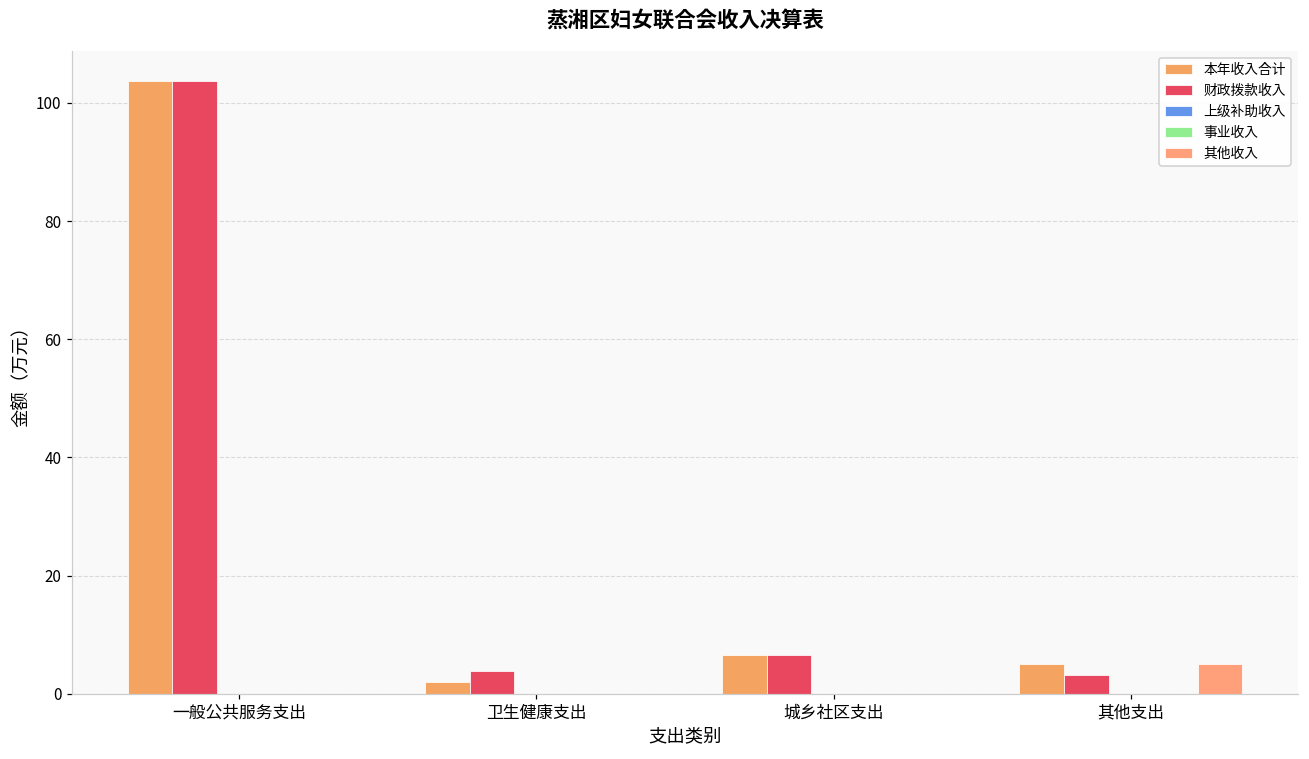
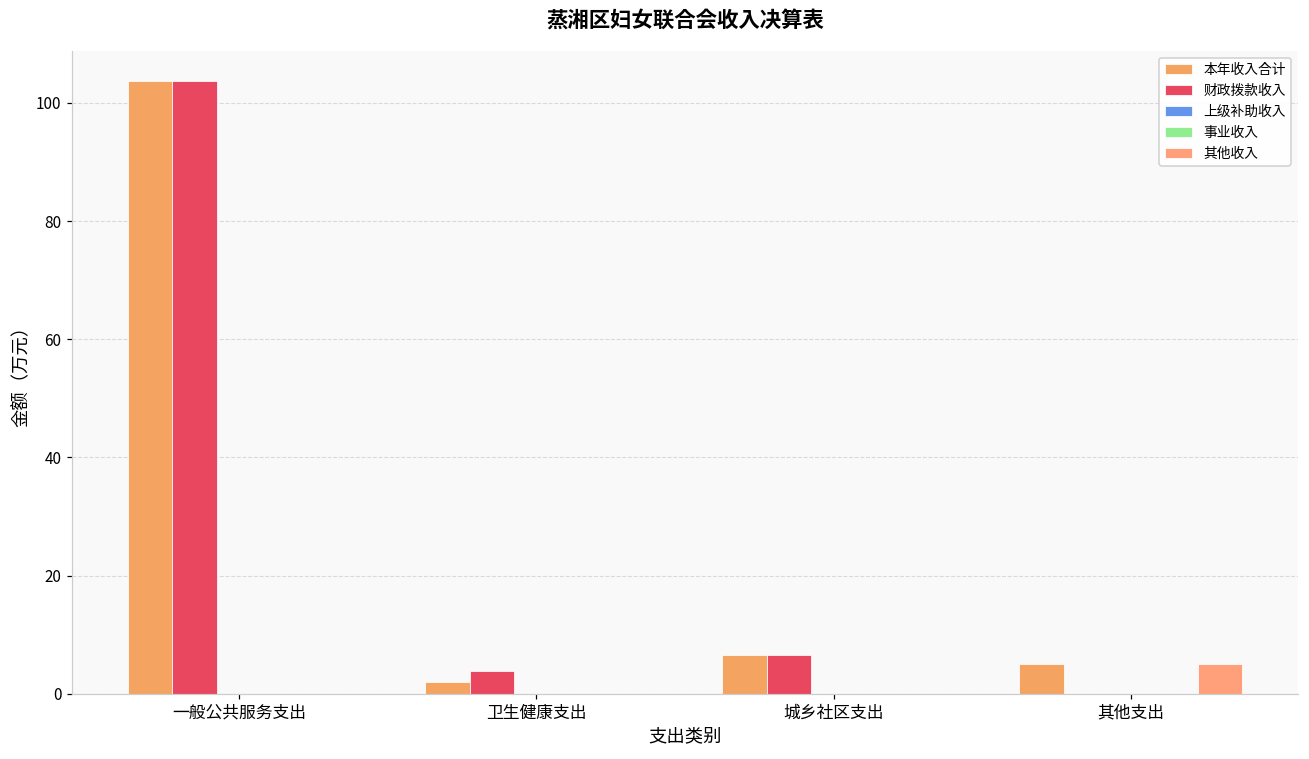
  {
    "财政拨款收入": {
      "一般公共服务支出": 104,
      "卫生健康支出": 4,
      "城乡社区支出": 7,
-     "其他支出": 3
+     "其他支出": 0
    },
    "上级补助收入": {
      "一般公共服务支出": 0,
      "卫生健康支出": 0,
      "城乡社区支出": 0,
      "其他支出": 0
    },
    "事业收入": {
      "一般公共服务支出": 0,
      "卫生健康支出": 0,
      "城乡社区支出": 0,
      "其他支出": 0
    }
  }
